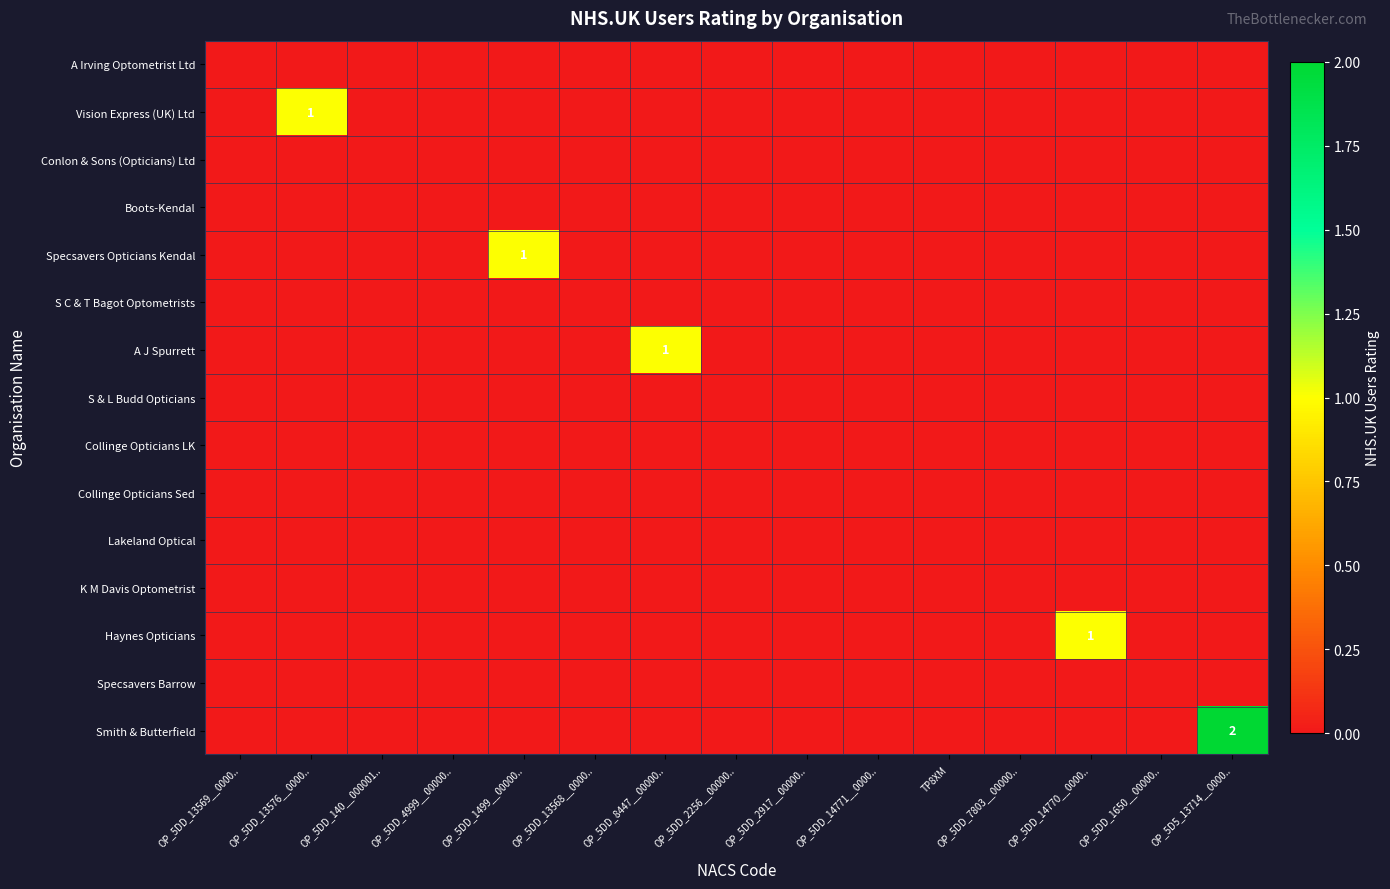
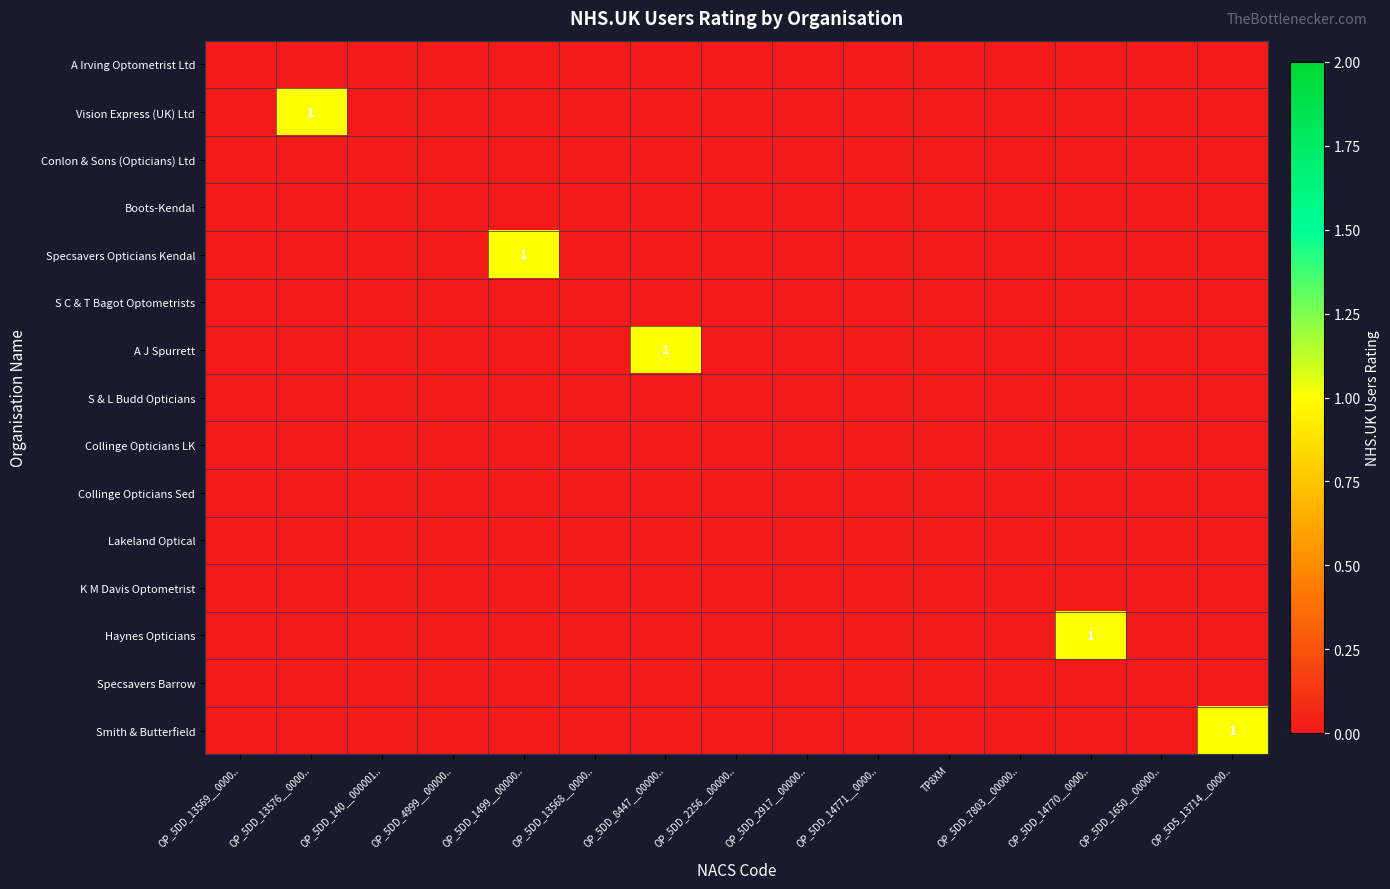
  {
    "Vision Express (UK) Ltd": {
      "OP_5DD_13576__0000..": 1
    },
    "Specsavers Opticians Kendal": {
      "OP_5DD_1499__00000..": 1
    },
    "A J Spurrett": {
      "OP_5DD_8447__00000..": 1
    },
    "Haynes Opticians": {
      "OP_5DD_14770__0000..": 1
    },
    "Smith & Butterfield": {
-     "OP_5D5_13714__0000..": 2
+     "OP_5D5_13714__0000..": 1
    }
  }
